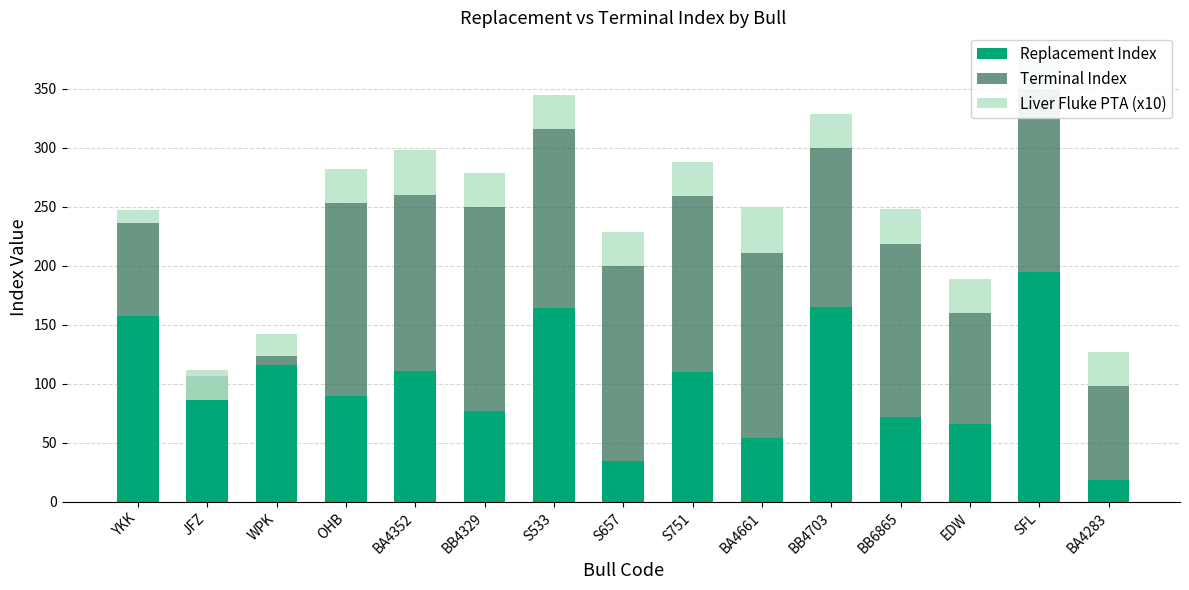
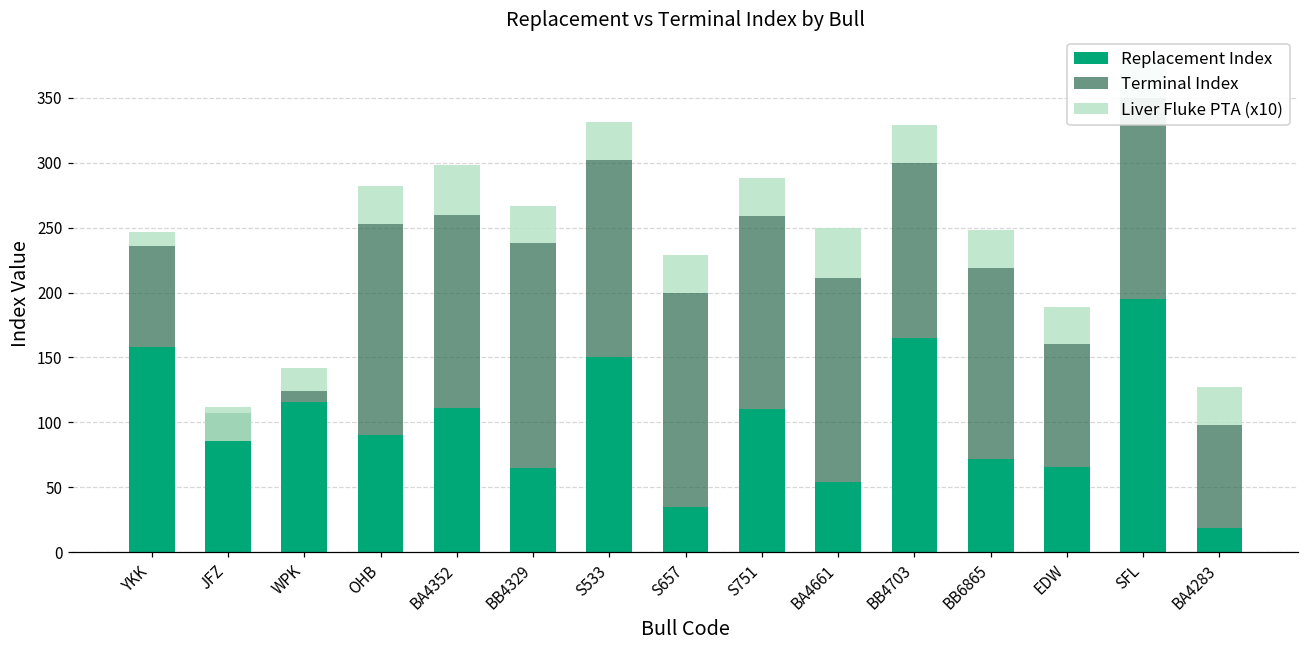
  {
    "Replacement Index": {
      "YKK": 158,
      "WPK": 116,
      "OHB": 90,
      "BA4352": 111,
-     "BB4329": 77,
-     "S533": 164,
+     "BB4329": 65,
+     "S533": 150,
      "S657": 35,
      "S751": 110,
      "BA4661": 54,
      "BB4703": 165,
      "BB6865": 72,
      "EDW": 66,
      "SFL": 195,
      "BA4283": 19
    },
    "Terminal Index": {
      "YKK": 78,
      "WPK": 8,
      "OHB": 163,
      "BA4352": 149,
      "BB4329": 173,
      "S533": 152,
      "S657": 165,
      "S751": 149,
      "BA4661": 157,
      "BB4703": 135,
      "BB6865": 147,
      "EDW": 94,
      "BA4283": 79
    },
    "Liver Fluke PTA (x10)": {
      "YKK": 11,
      "JFZ": 26,
      "WPK": 18,
      "OHB": 29,
      "BA4352": 38,
      "BB4329": 29,
      "S533": 29,
      "S657": 29,
      "S751": 29,
      "BA4661": 39,
      "BB4703": 29,
      "BB6865": 29,
      "EDW": 29,
      "BA4283": 29
    }
  }
